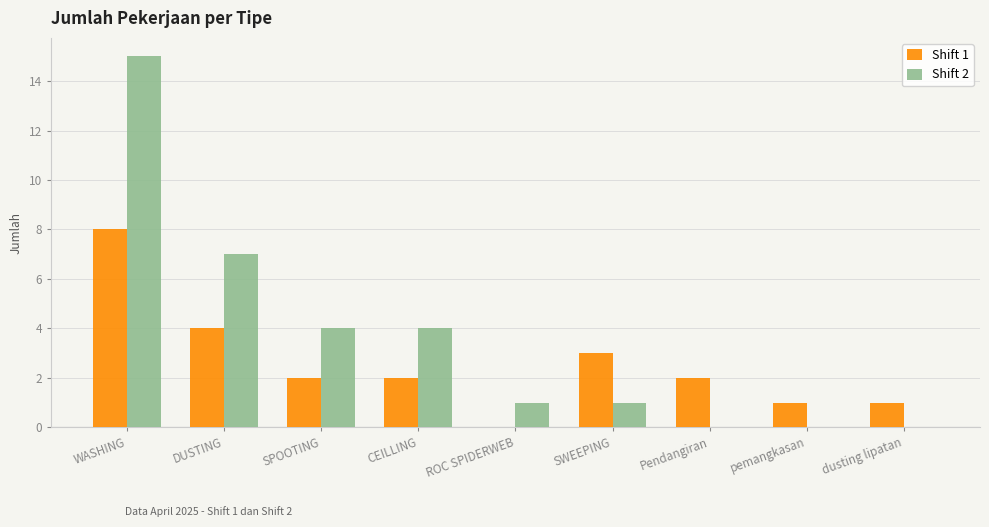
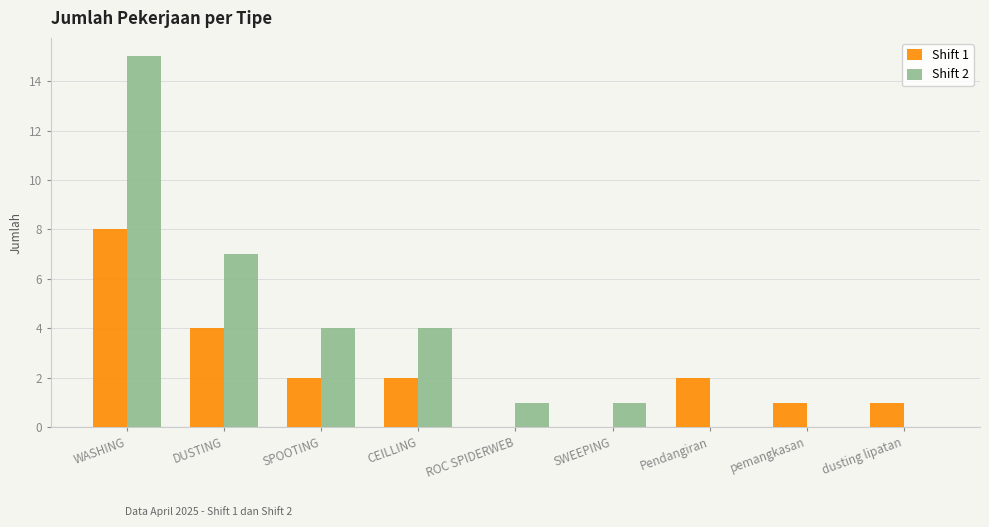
  {
    "Shift 1": {
      "WASHING": 8,
      "DUSTING": 4,
      "SPOOTING": 2,
      "CEILLING": 2,
      "ROC SPIDERWEB": 0,
-     "SWEEPING": 3,
+     "SWEEPING": 0,
      "Pendangiran": 2,
      "pemangkasan": 1,
      "dusting lipatan": 1
    },
    "Shift 2": {
      "WASHING": 15,
      "DUSTING": 7,
      "SPOOTING": 4,
      "CEILLING": 4,
      "ROC SPIDERWEB": 1,
      "SWEEPING": 1,
      "Pendangiran": 0,
      "pemangkasan": 0,
      "dusting lipatan": 0
    }
  }
